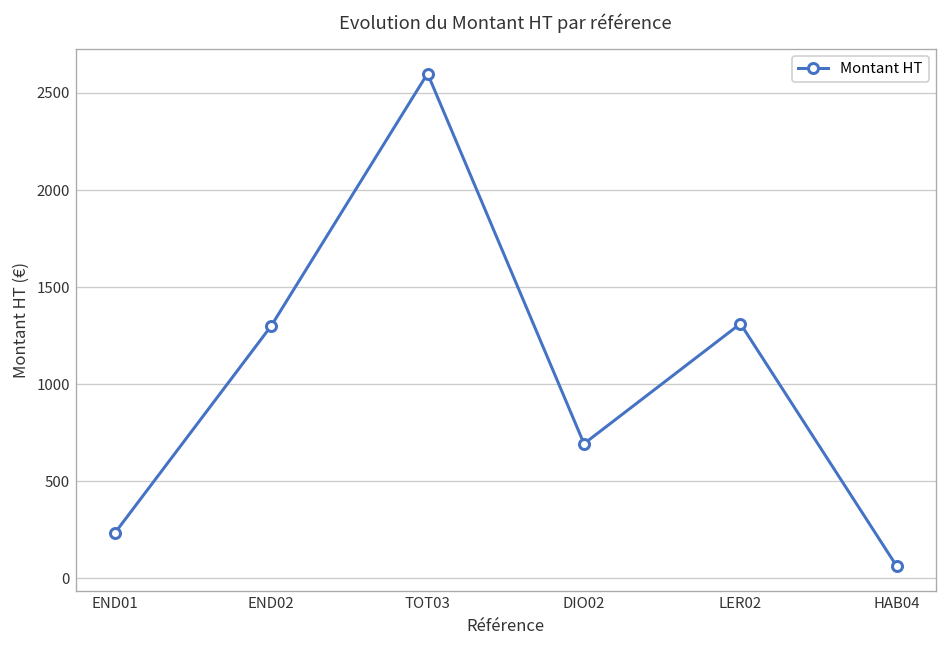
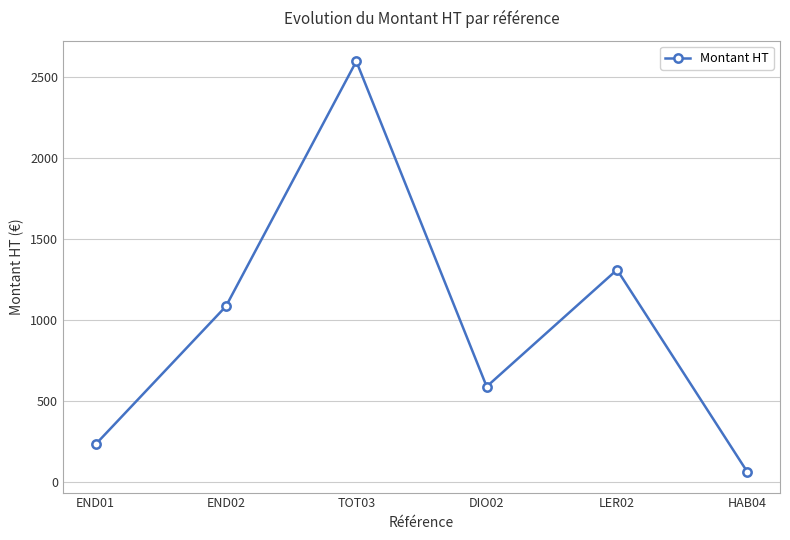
  {
    "END01": 230,
-   "END02": 1300,
+   "END02": 1090,
    "TOT03": 2600,
-   "DIO02": 690,
+   "DIO02": 590,
    "LER02": 1310,
    "HAB04": 60
  }
